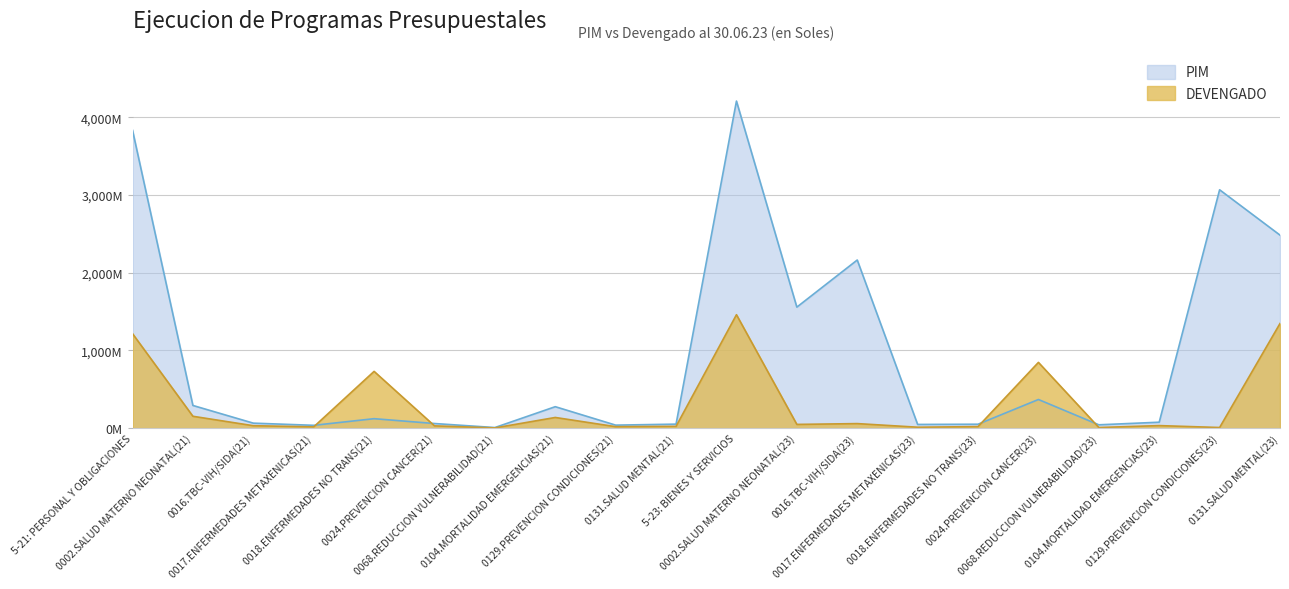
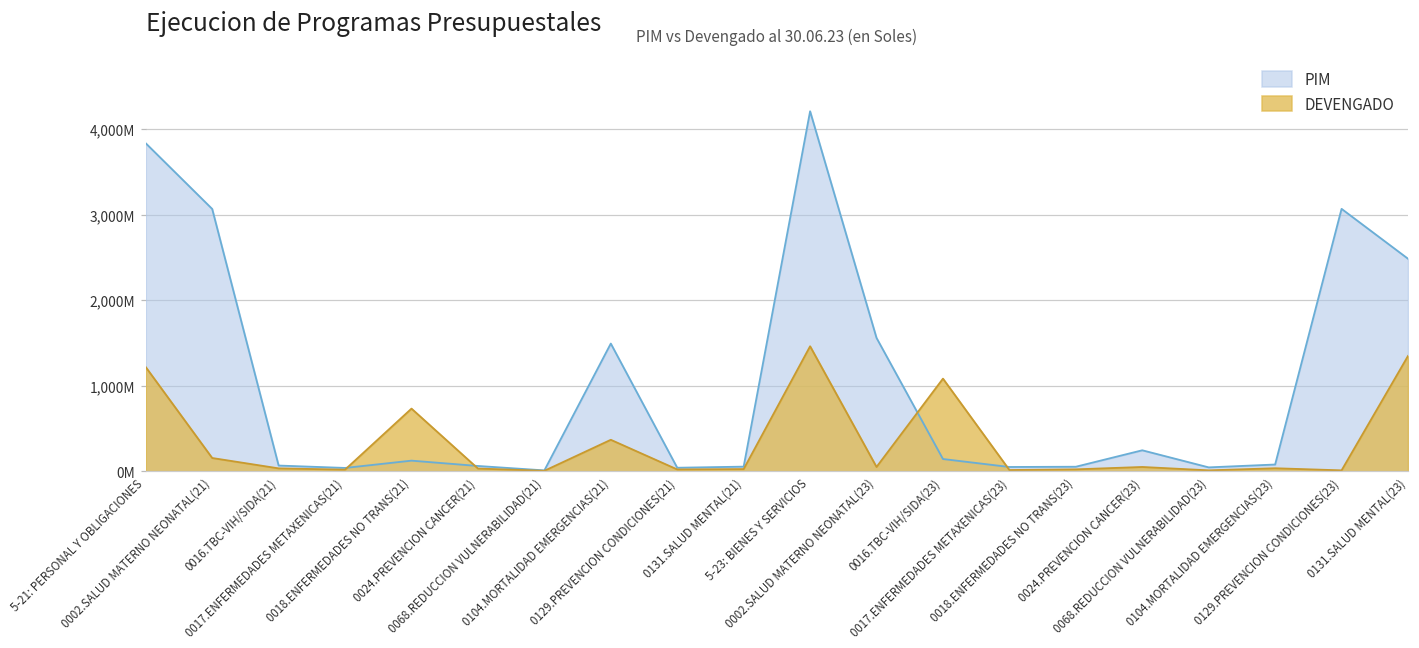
  {
    "PIM": {
      "5-21: PERSONAL Y OBLIGACIONES": "3,800,000,000",
-     "0002.SALUD MATERNO NEONATAL(21)": "300,000,000",
+     "0002.SALUD MATERNO NEONATAL(21)": "3,100,000,000",
      "0016.TBC-VIH/SIDA(21)": "100,000,000",
      "0018.ENFERMEDADES NO TRANS(21)": "100,000,000",
-     "0104.MORTALIDAD EMERGENCIAS(21)": "300,000,000",
+     "0104.MORTALIDAD EMERGENCIAS(21)": "1,500,000,000",
      "5-23: BIENES Y SERVICIOS": "4,200,000,000",
      "0002.SALUD MATERNO NEONATAL(23)": "1,600,000,000",
-     "0016.TBC-VIH/SIDA(23)": "2,200,000,000",
+     "0016.TBC-VIH/SIDA(23)": "100,000,000",
      "0017.ENFERMEDADES METAXENICAS(23)": "0",
-     "0024.PREVENCION CANCER(23)": "400,000,000",
+     "0024.PREVENCION CANCER(23)": "200,000,000",
      "0068.REDUCCION VULNERABILIDAD(23)": "0",
      "0104.MORTALIDAD EMERGENCIAS(23)": "100,000,000",
      "0129.PREVENCION CONDICIONES(23)": "3,100,000,000",
      "0131.SALUD MENTAL(23)": "2,500,000,000"
    },
    "DEVENGADO": {
      "5-21: PERSONAL Y OBLIGACIONES": "1,200,000,000",
      "0002.SALUD MATERNO NEONATAL(21)": "200,000,000",
      "0016.TBC-VIH/SIDA(21)": "0",
      "0018.ENFERMEDADES NO TRANS(21)": "700,000,000",
-     "0104.MORTALIDAD EMERGENCIAS(21)": "100,000,000",
+     "0104.MORTALIDAD EMERGENCIAS(21)": "400,000,000",
      "5-23: BIENES Y SERVICIOS": "1,500,000,000",
      "0002.SALUD MATERNO NEONATAL(23)": "0",
-     "0016.TBC-VIH/SIDA(23)": "100,000,000",
+     "0016.TBC-VIH/SIDA(23)": "1,100,000,000",
      "0017.ENFERMEDADES METAXENICAS(23)": "0",
-     "0024.PREVENCION CANCER(23)": "800,000,000",
+     "0024.PREVENCION CANCER(23)": "0",
      "0068.REDUCCION VULNERABILIDAD(23)": "0",
      "0104.MORTALIDAD EMERGENCIAS(23)": "0",
      "0129.PREVENCION CONDICIONES(23)": "0",
      "0131.SALUD MENTAL(23)": "1,300,000,000"
    }
  }
